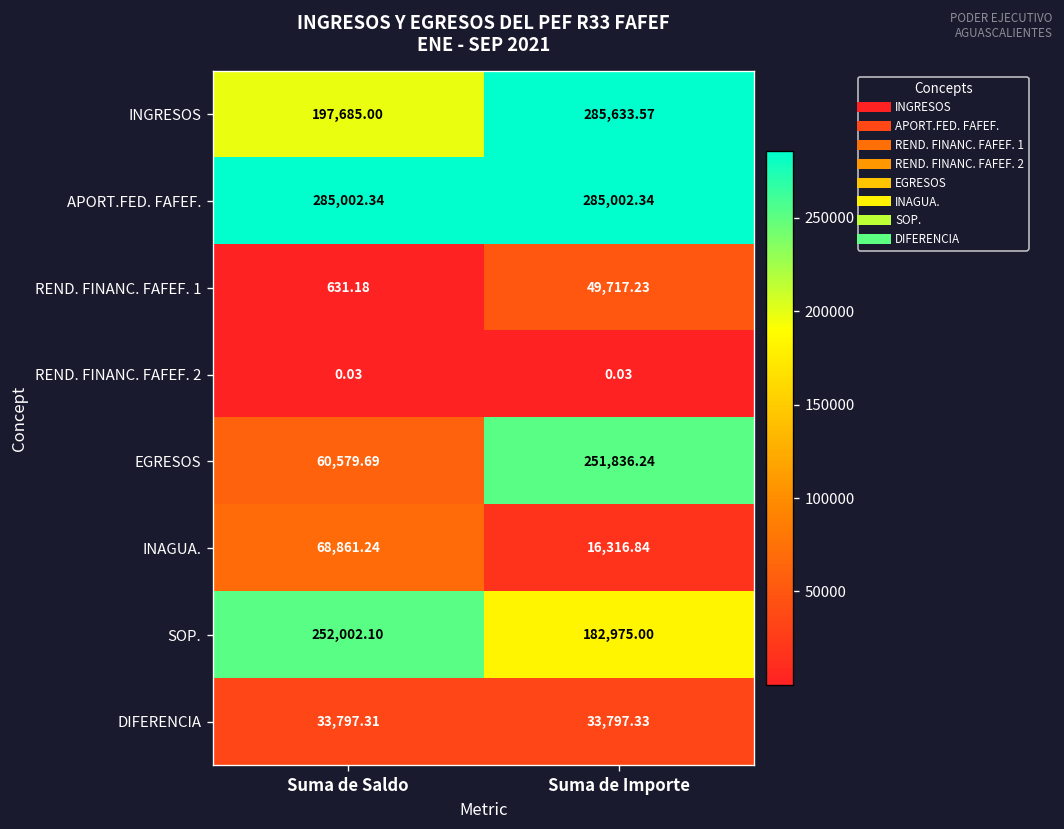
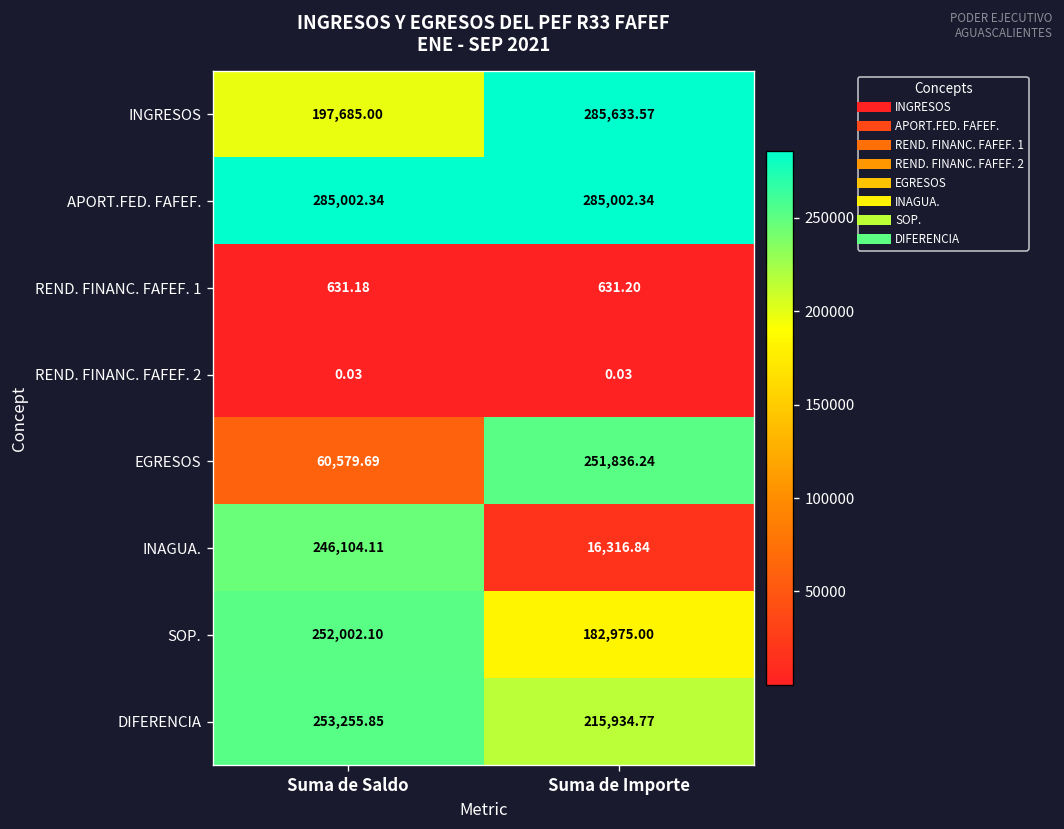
  {
    "INGRESOS": {
      "Suma de Saldo": "197,685.00",
      "Suma de Importe": "285,633.57"
    },
    "APORT.FED. FAFEF.": {
      "Suma de Saldo": "285,002.34",
      "Suma de Importe": "285,002.34"
    },
    "REND. FINANC. FAFEF. 1": {
      "Suma de Saldo": "631.18",
-     "Suma de Importe": "49,717.23"
+     "Suma de Importe": "631.20"
    },
    "REND. FINANC. FAFEF. 2": {
      "Suma de Saldo": "0.03",
      "Suma de Importe": "0.03"
    },
    "EGRESOS": {
      "Suma de Saldo": "60,579.69",
      "Suma de Importe": "251,836.24"
    },
    "INAGUA.": {
-     "Suma de Saldo": "68,861.24",
+     "Suma de Saldo": "246,104.11",
      "Suma de Importe": "16,316.84"
    },
    "SOP.": {
      "Suma de Saldo": "252,002.10",
      "Suma de Importe": "182,975.00"
    },
    "DIFERENCIA": {
-     "Suma de Saldo": "33,797.31",
-     "Suma de Importe": "33,797.33"
+     "Suma de Saldo": "253,255.85",
+     "Suma de Importe": "215,934.77"
    }
  }
